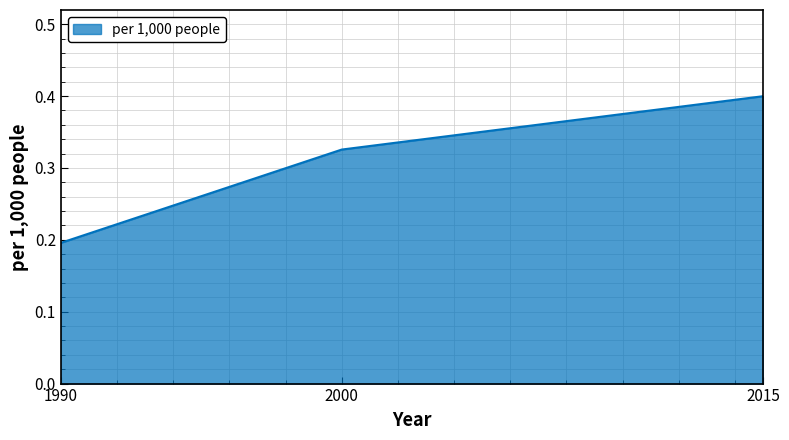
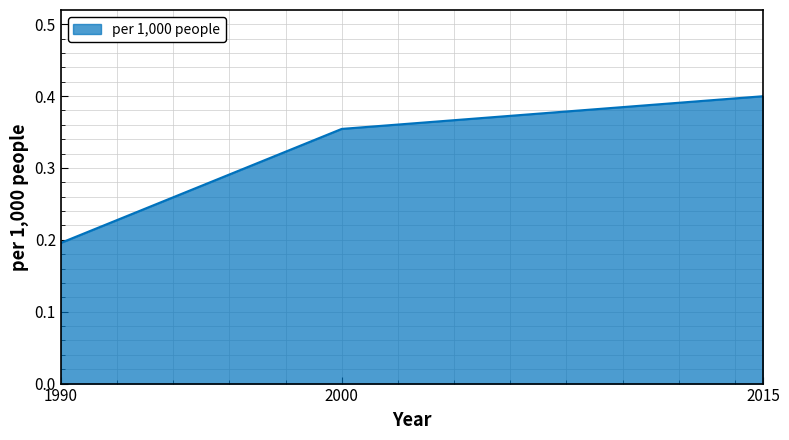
  {
    "1990": 0.20,
-   "2000": 0.33,
+   "2000": 0.35,
    "2015": 0.40
  }
